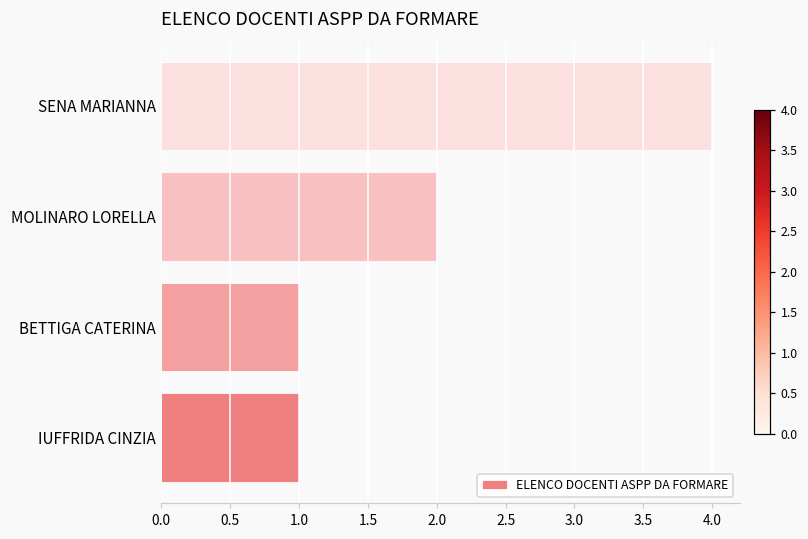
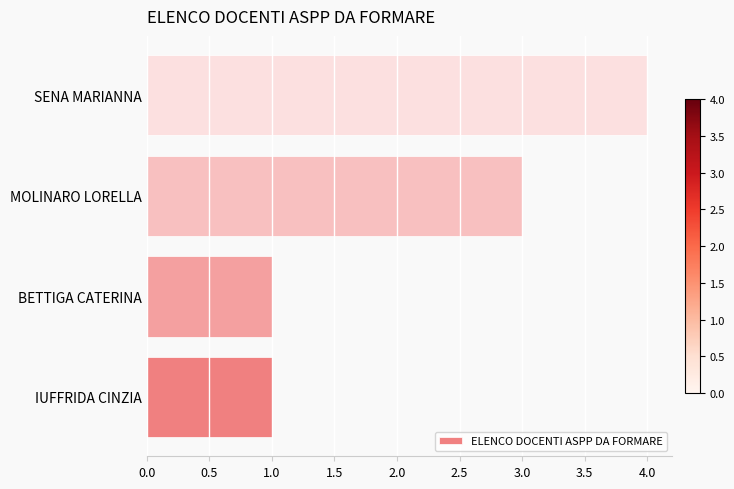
  {
    "SENA MARIANNA": 4,
-   "MOLINARO LORELLA": 2,
+   "MOLINARO LORELLA": 3,
    "BETTIGA CATERINA": 1,
    "IUFFRIDA CINZIA": 1
  }
